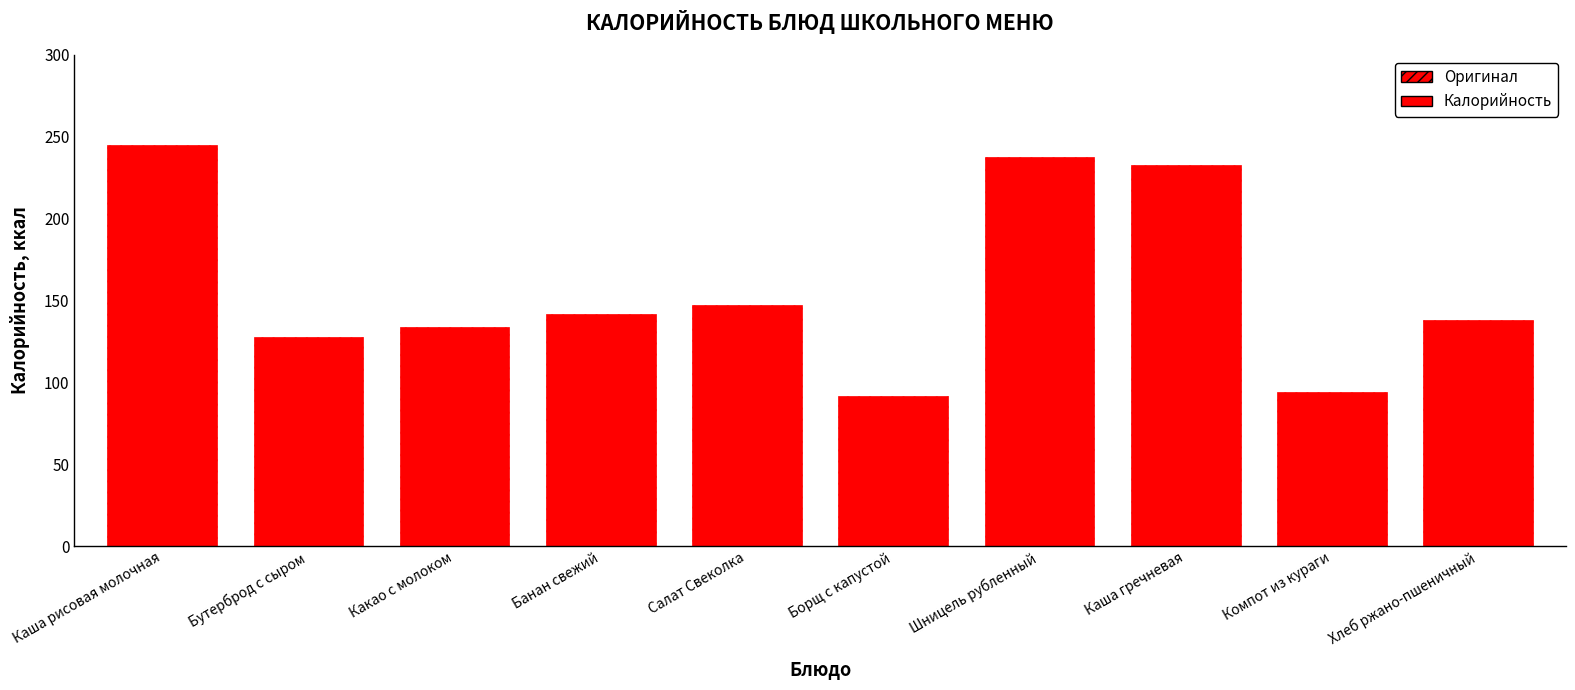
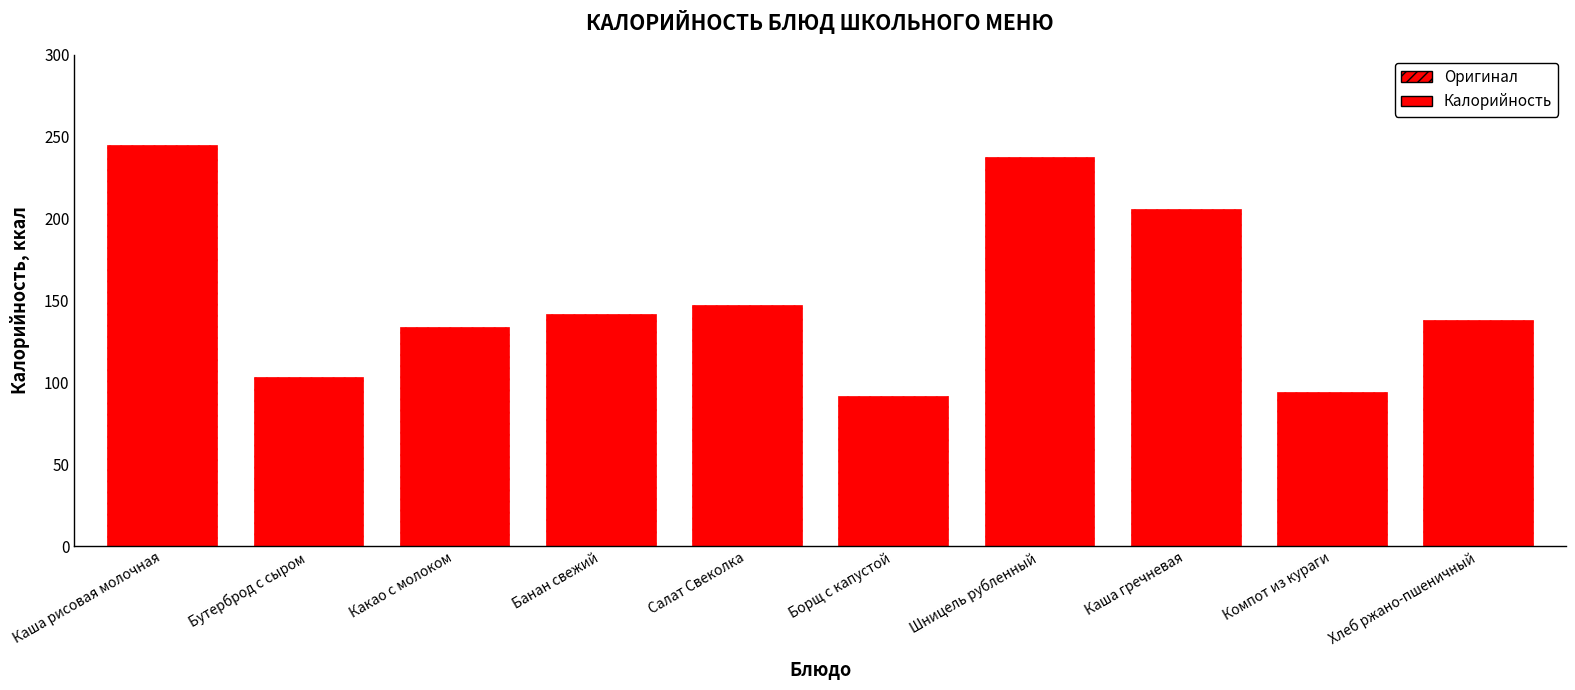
  {
    "Каша рисовая молочная": 245,
-   "Бутерброд с сыром": 128,
+   "Бутерброд с сыром": 103,
    "Какао с молоком": 134,
    "Банан свежий": 142,
    "Салат Свеколка": 147,
    "Борщ с капустой": 92,
    "Шницель рубленный": 238,
-   "Каша гречневая": 233,
+   "Каша гречневая": 206,
    "Компот из кураги": 94,
    "Хлеб ржано-пшеничный": 138
  }
